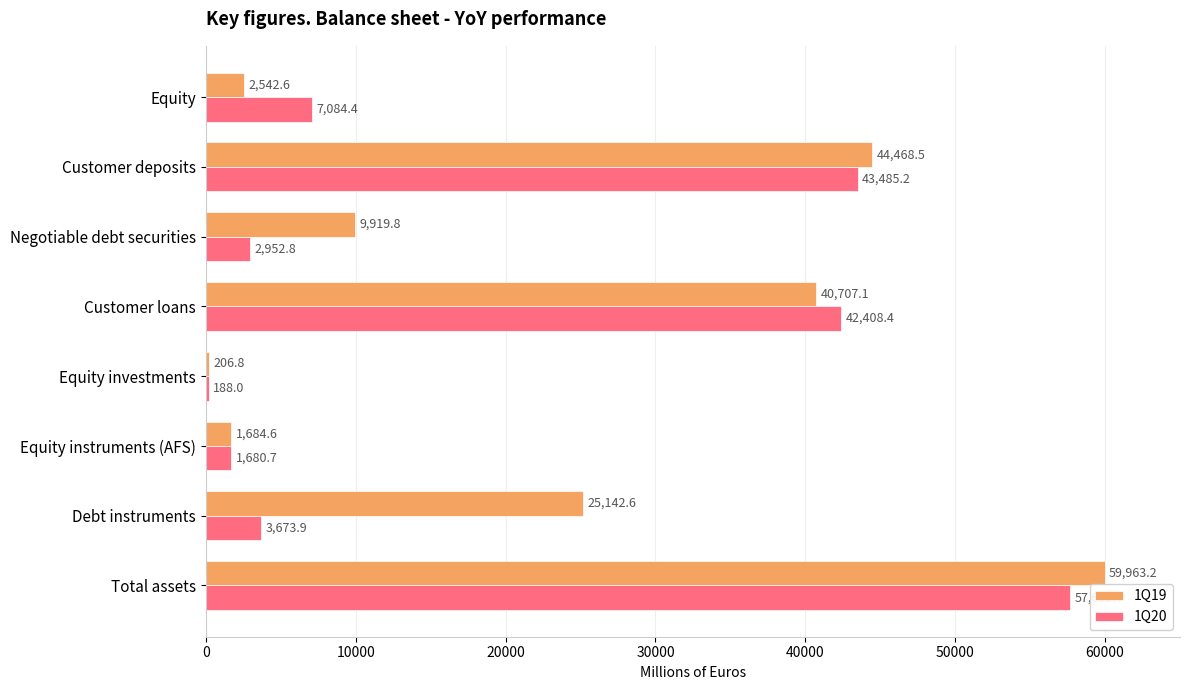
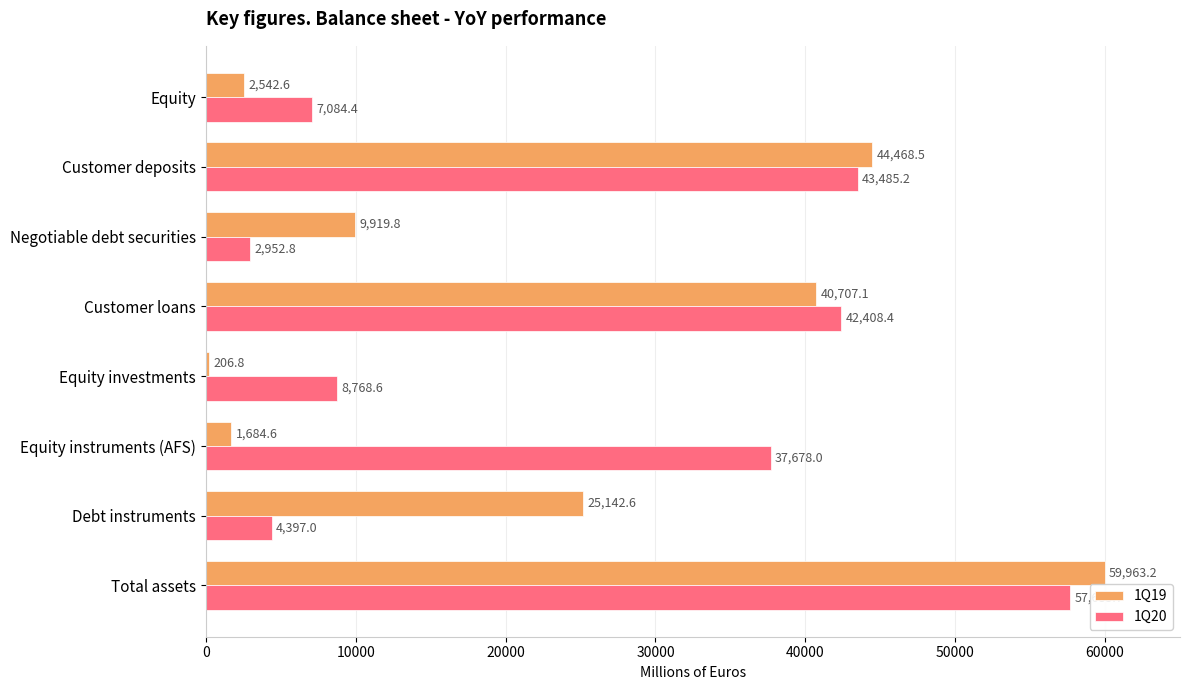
  {
    "1Q19": {
      "Equity": "2,542.6",
      "Customer deposits": "44,468.5",
      "Negotiable debt securities": "9,919.8",
      "Customer loans": "40,707.1",
      "Equity investments": "206.8",
      "Equity instruments (AFS)": "1,684.6",
      "Debt instruments": "25,142.6",
      "Total assets": "59,963.2"
    },
    "1Q20": {
      "Equity": "7,084.4",
      "Customer deposits": "43,485.2",
      "Negotiable debt securities": "2,952.8",
      "Customer loans": "42,408.4",
-     "Equity investments": "188.0",
-     "Equity instruments (AFS)": "1,680.7",
-     "Debt instruments": "3,673.9"
+     "Equity investments": "8,768.6",
+     "Equity instruments (AFS)": "37,678.0",
+     "Debt instruments": "4,397.0"
    }
  }
